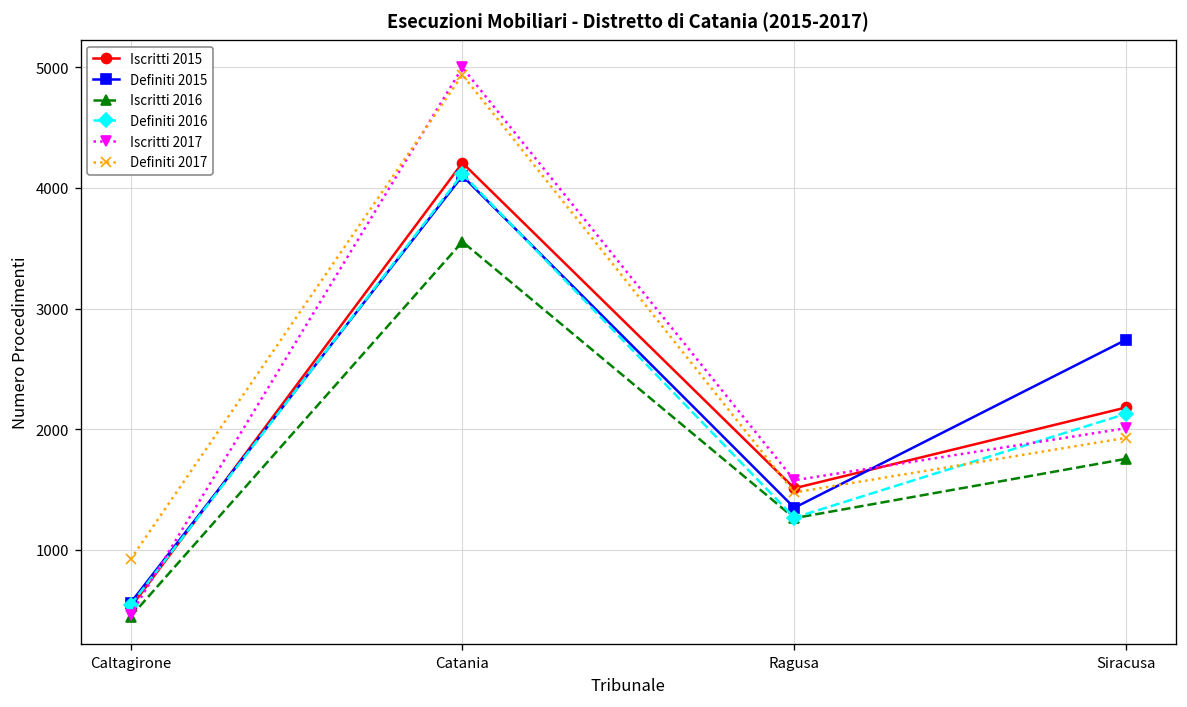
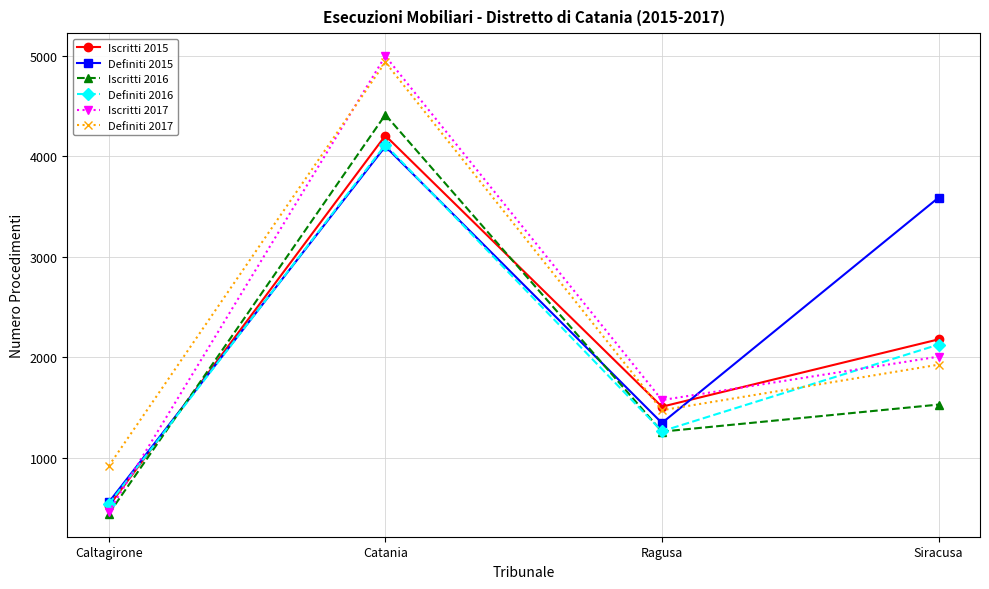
  {
    "Iscritti 2015": {
      "Catania": 4210,
      "Ragusa": 1510,
      "Siracusa": 2180
    },
    "Definiti 2015": {
      "Ragusa": 1350,
-     "Siracusa": 2740
+     "Siracusa": 3590
    },
    "Iscritti 2016": {
-     "Catania": 3550,
-     "Siracusa": 1750
+     "Catania": 4420,
+     "Siracusa": 1530
    },
    "Definiti 2016": {
      "Siracusa": 2130
    },
    "Iscritti 2017": {
      "Catania": 5000,
      "Ragusa": 1580,
      "Siracusa": 2010
    },
    "Definiti 2017": {
      "Caltagirone": 920,
      "Catania": 4940,
      "Ragusa": 1480,
      "Siracusa": 1930
    }
  }
